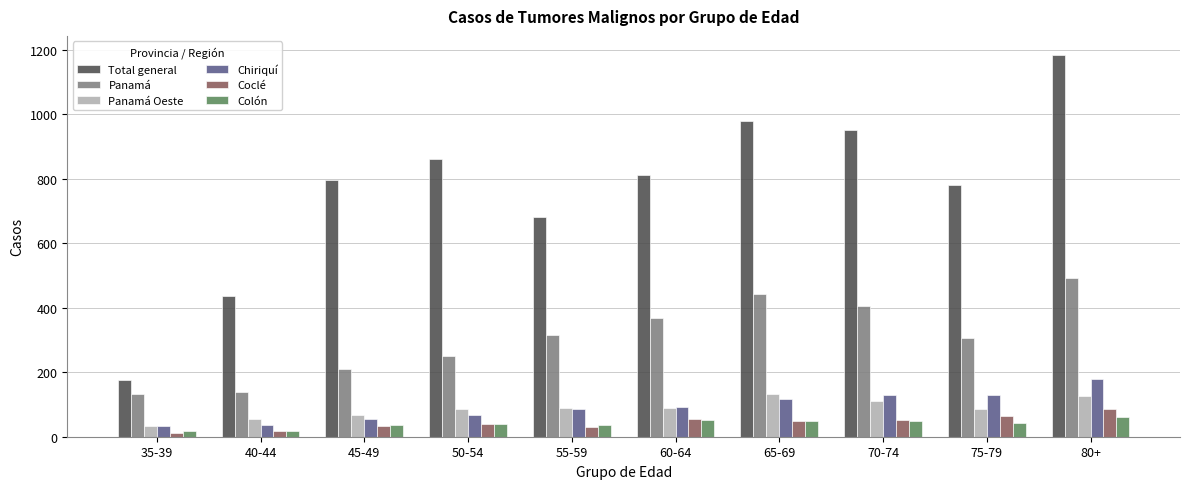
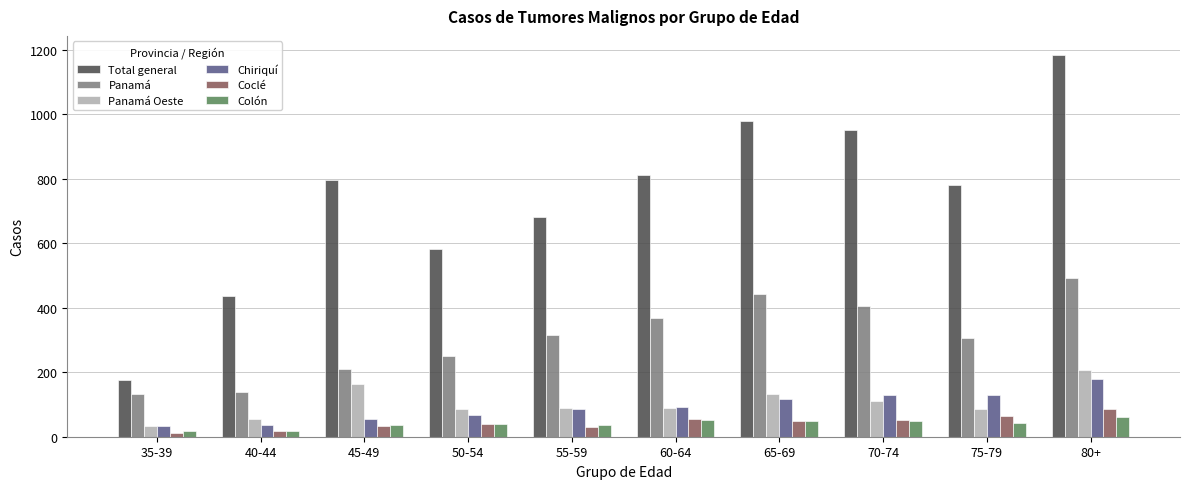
  {
    "Total general": {
      "35-39": 180,
      "40-44": 440,
      "45-49": 800,
-     "50-54": 860,
+     "50-54": 580,
      "55-59": 680,
      "60-64": 810,
      "65-69": 980,
      "70-74": 950,
      "75-79": 780,
      "80+": 1180
    },
    "Panamá Oeste": {
      "35-39": 30,
      "40-44": 60,
-     "45-49": 70,
+     "45-49": 160,
      "50-54": 90,
      "55-59": 90,
      "60-64": 90,
      "65-69": 130,
      "70-74": 110,
      "75-79": 90,
-     "80+": 130
+     "80+": 210
    }
  }
